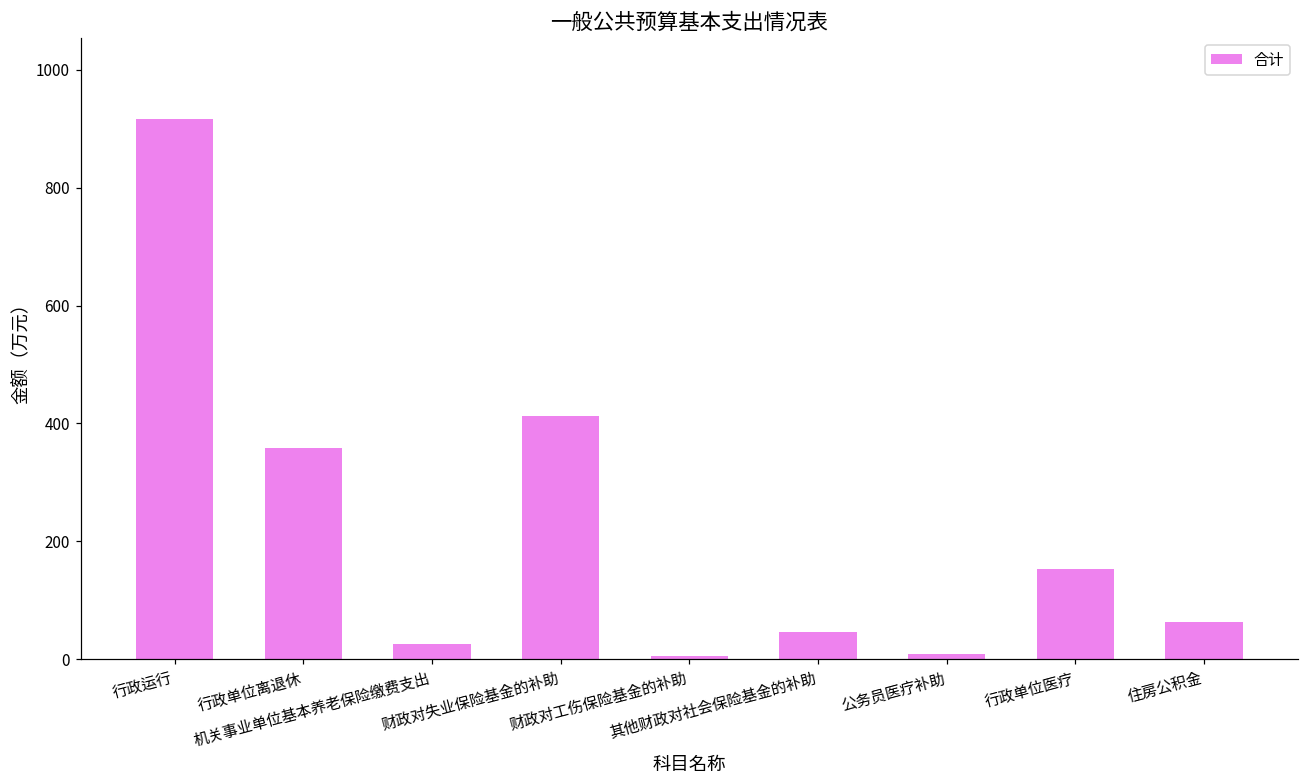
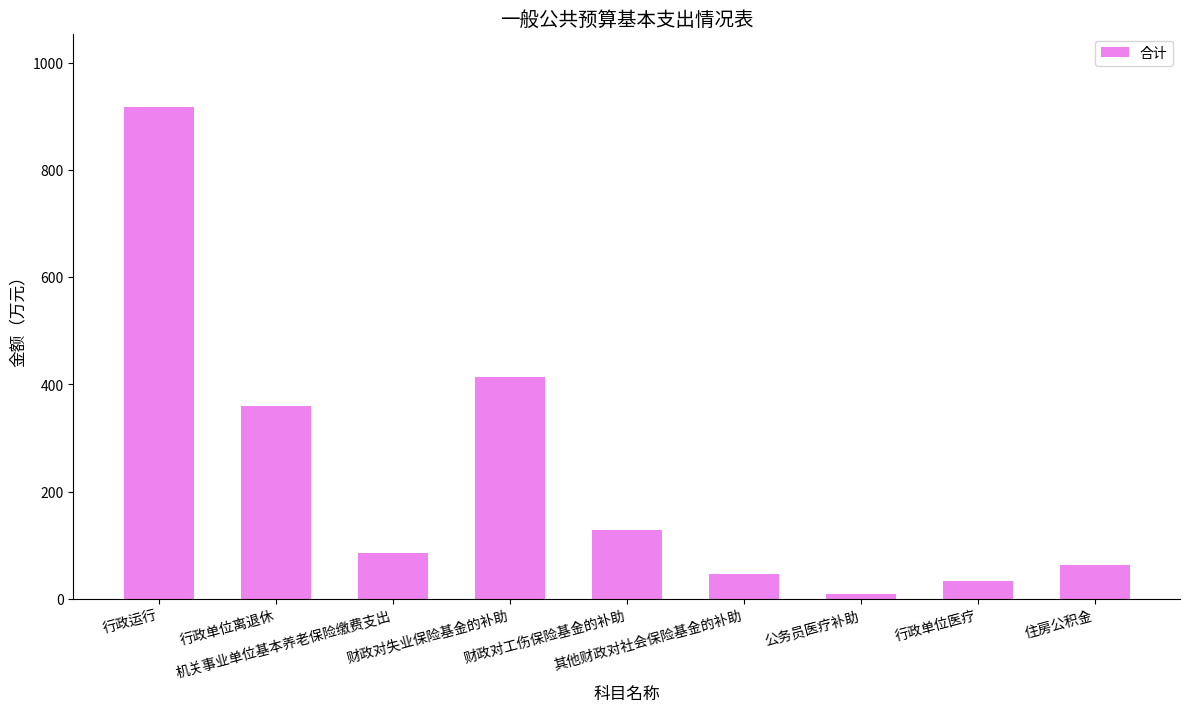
  {
    "行政运行": 920,
    "行政单位离退休": 360,
-   "机关事业单位基本养老保险缴费支出": 30,
+   "机关事业单位基本养老保险缴费支出": 80,
    "财政对失业保险基金的补助": 410,
-   "财政对工伤保险基金的补助": 10,
+   "财政对工伤保险基金的补助": 130,
    "其他财政对社会保险基金的补助": 50,
    "公务员医疗补助": 10,
-   "行政单位医疗": 150,
+   "行政单位医疗": 30,
    "住房公积金": 60
  }
